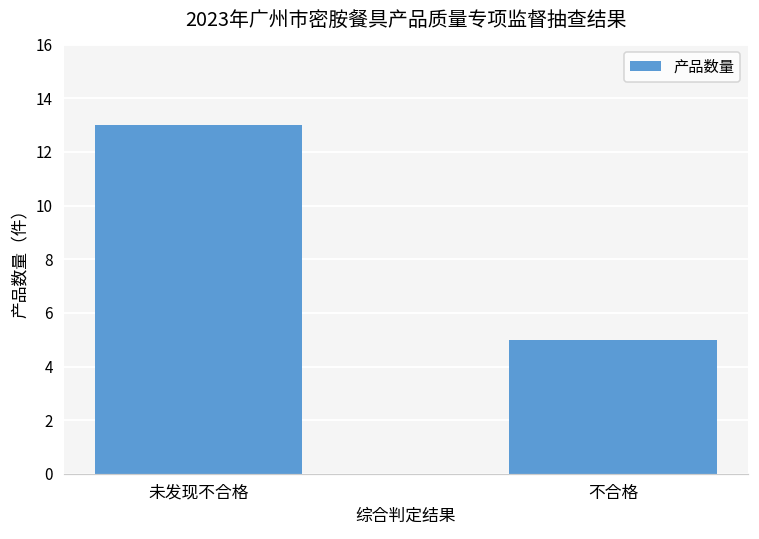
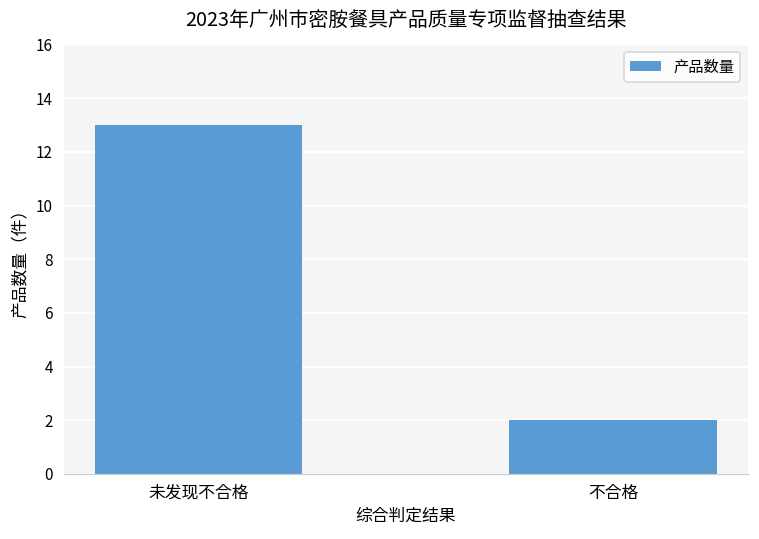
  {
    "未发现不合格": 13,
-   "不合格": 5
+   "不合格": 2
  }
